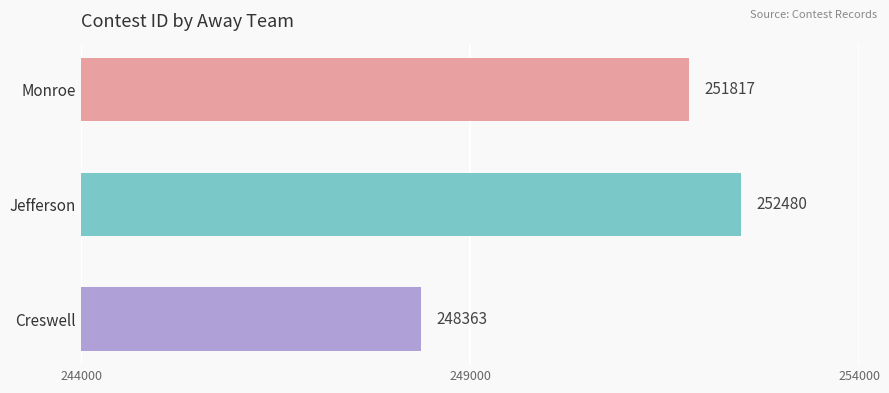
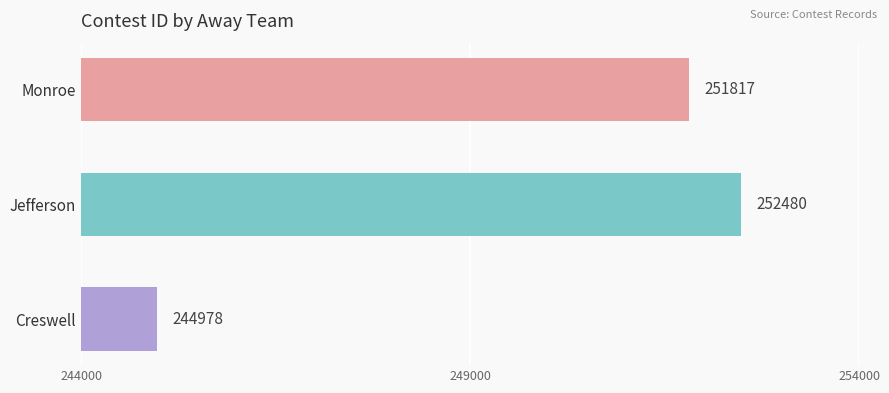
  {
    "Monroe": 251817,
    "Jefferson": 252480,
-   "Creswell": 248363
+   "Creswell": 244978
  }
